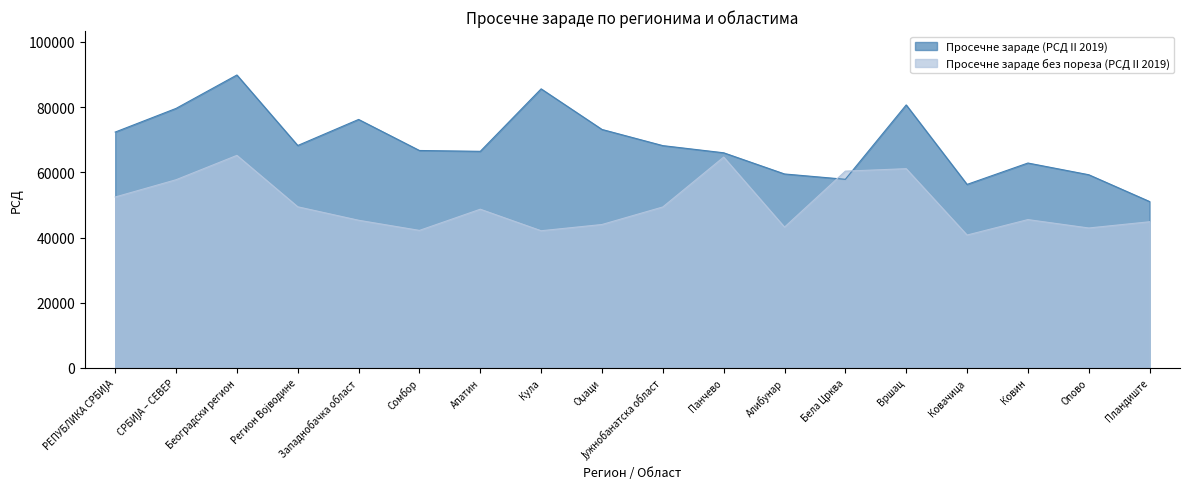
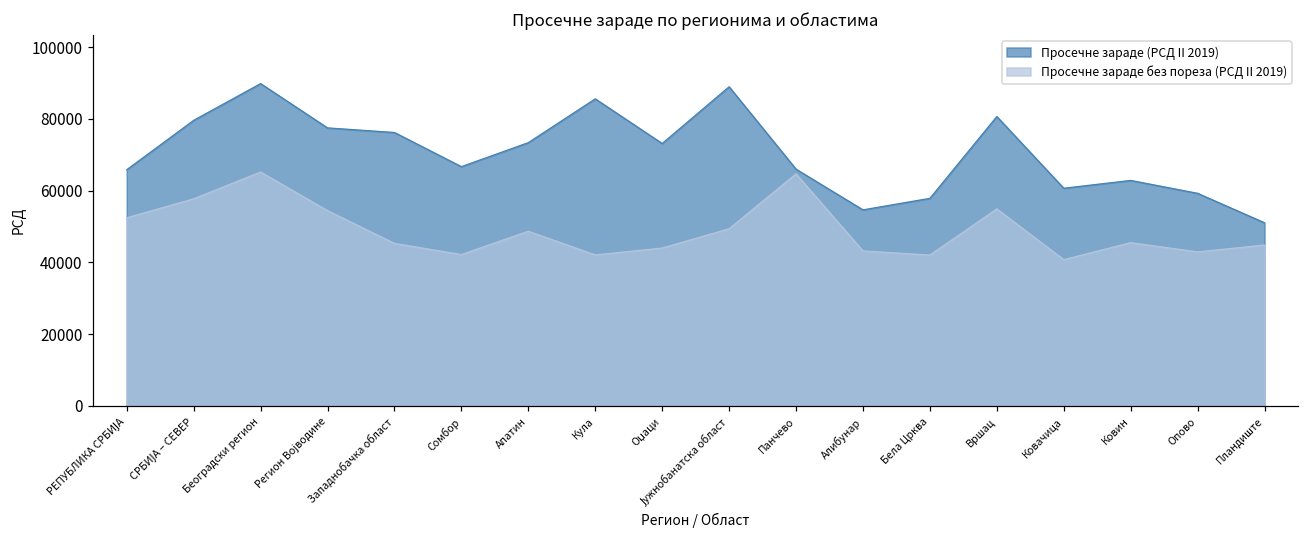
  {
    "Просечне зараде (РСД II 2019)": {
-     "РЕПУБЛИКА СРБИЈА": 72000,
+     "РЕПУБЛИКА СРБИЈА": 66000,
      "СРБИЈА – СЕВЕР": 80000,
      "Београдски регион": 90000,
-     "Регион Војводине": 68000,
+     "Регион Војводине": 78000,
      "Западнобачка област": 76000,
      "Сомбор": 67000,
-     "Апатин": 66000,
+     "Апатин": 73000,
      "Кула": 86000,
      "Оџаци": 73000,
-     "Јужнобанатска област": 68000,
+     "Јужнобанатска област": 89000,
      "Панчево": 66000,
-     "Алибунар": 59000,
+     "Алибунар": 55000,
      "Бела Црква": 58000,
      "Вршац": 81000,
-     "Ковачица": 56000,
+     "Ковачица": 61000,
      "Ковин": 63000,
      "Опово": 59000,
      "Пландиште": 51000
    },
    "Просечне зараде без пореза (РСД II 2019)": {
      "РЕПУБЛИКА СРБИЈА": 52000,
      "СРБИЈА – СЕВЕР": 58000,
      "Београдски регион": 65000,
-     "Регион Војводине": 49000,
+     "Регион Војводине": 54000,
      "Западнобачка област": 45000,
      "Сомбор": 42000,
      "Апатин": 49000,
      "Кула": 42000,
      "Оџаци": 44000,
      "Јужнобанатска област": 49000,
      "Панчево": 65000,
      "Алибунар": 43000,
-     "Бела Црква": 60000,
-     "Вршац": 61000,
+     "Бела Црква": 42000,
+     "Вршац": 55000,
      "Ковачица": 41000,
      "Ковин": 45000,
      "Опово": 43000,
      "Пландиште": 45000
    }
  }
